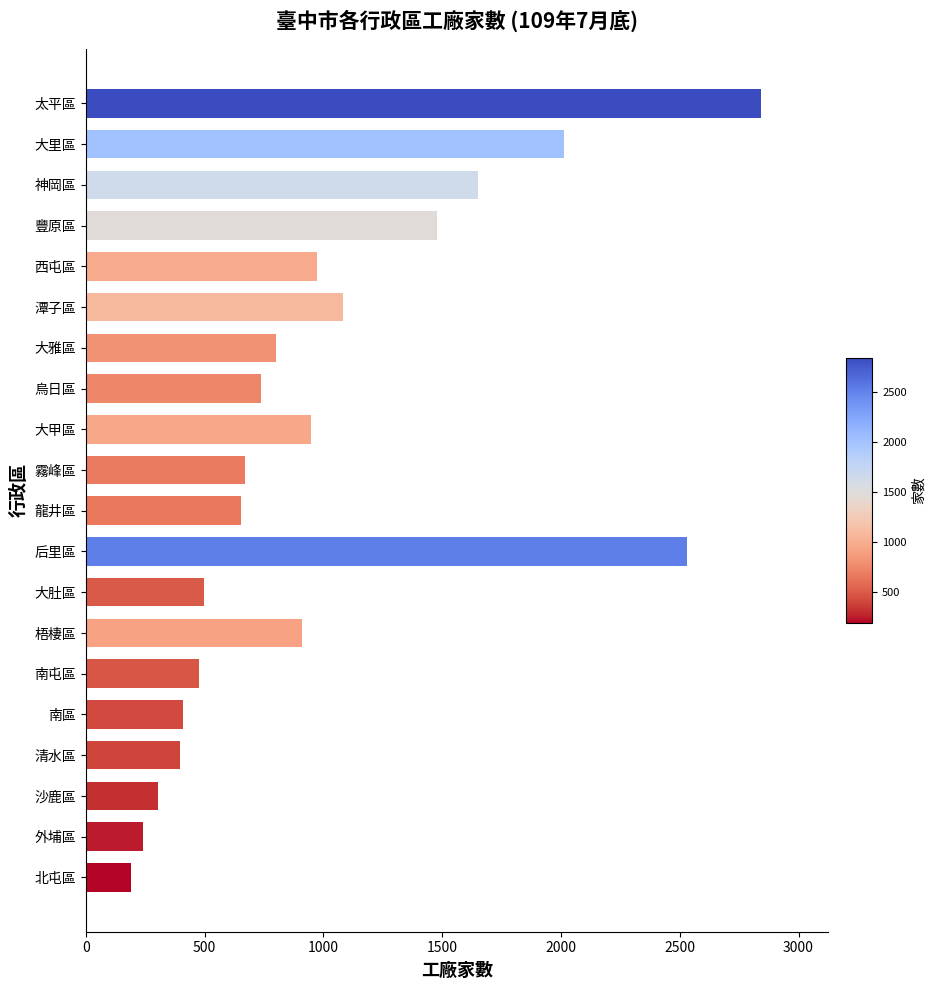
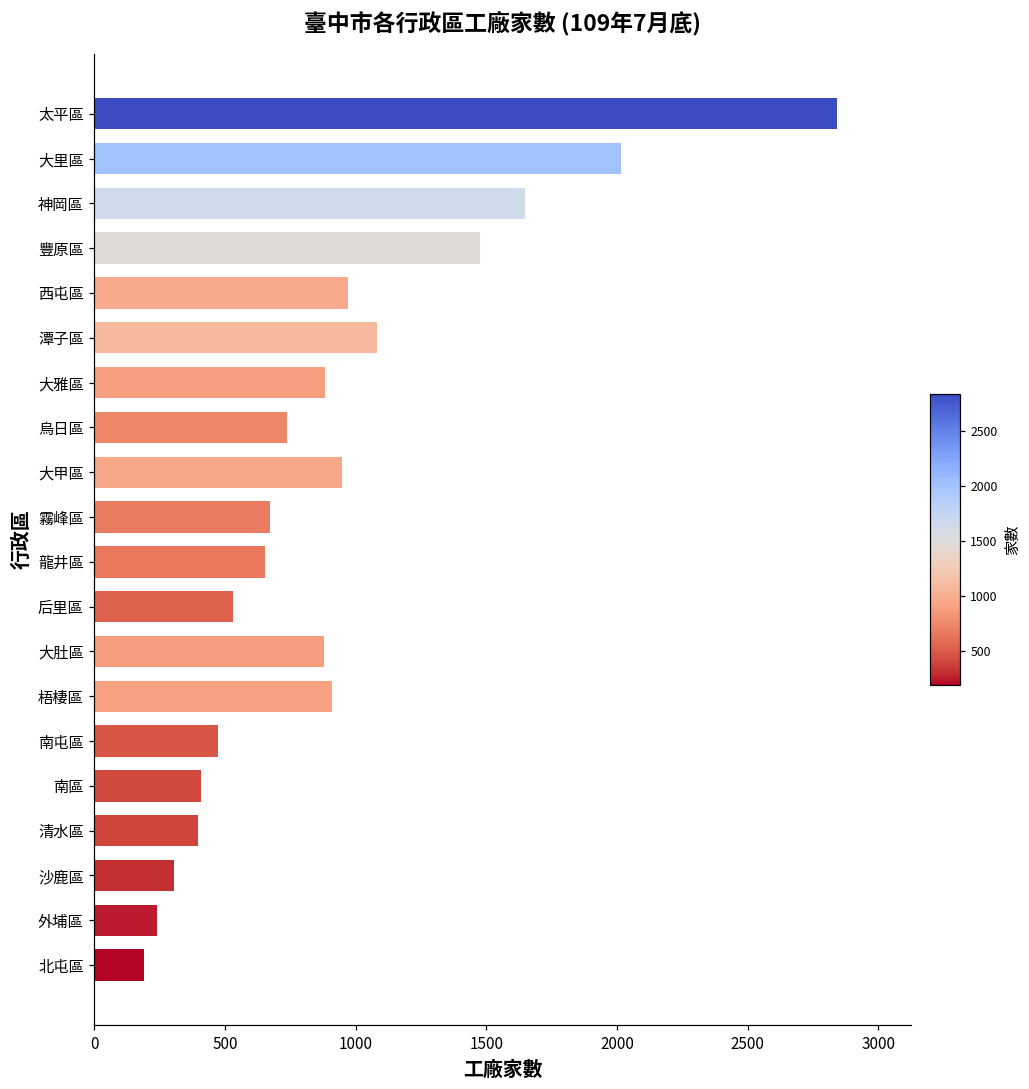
  {
    "太平區": 2840,
    "大里區": 2010,
    "神岡區": 1650,
    "豐原區": 1480,
    "西屯區": 970,
    "潭子區": 1080,
-   "大雅區": 800,
+   "大雅區": 880,
    "烏日區": 740,
    "大甲區": 950,
    "霧峰區": 670,
    "龍井區": 650,
-   "后里區": 2530,
-   "大肚區": 500,
+   "后里區": 530,
+   "大肚區": 880,
    "梧棲區": 910,
    "南屯區": 470,
    "南區": 410,
    "清水區": 400,
    "沙鹿區": 300,
    "外埔區": 240,
    "北屯區": 190
  }
